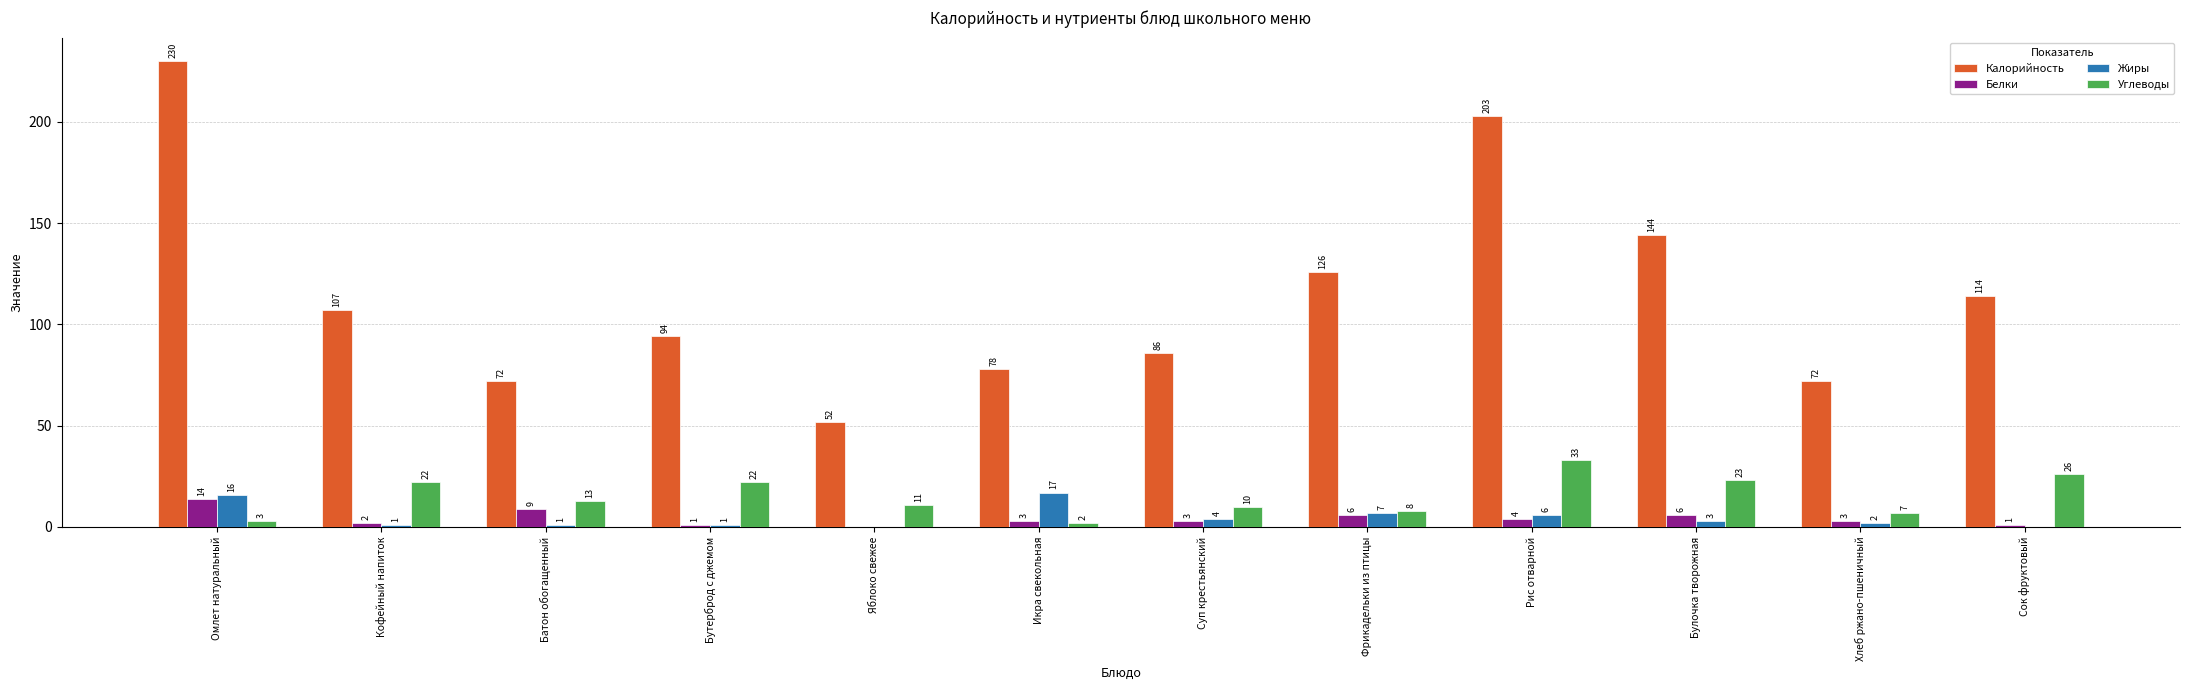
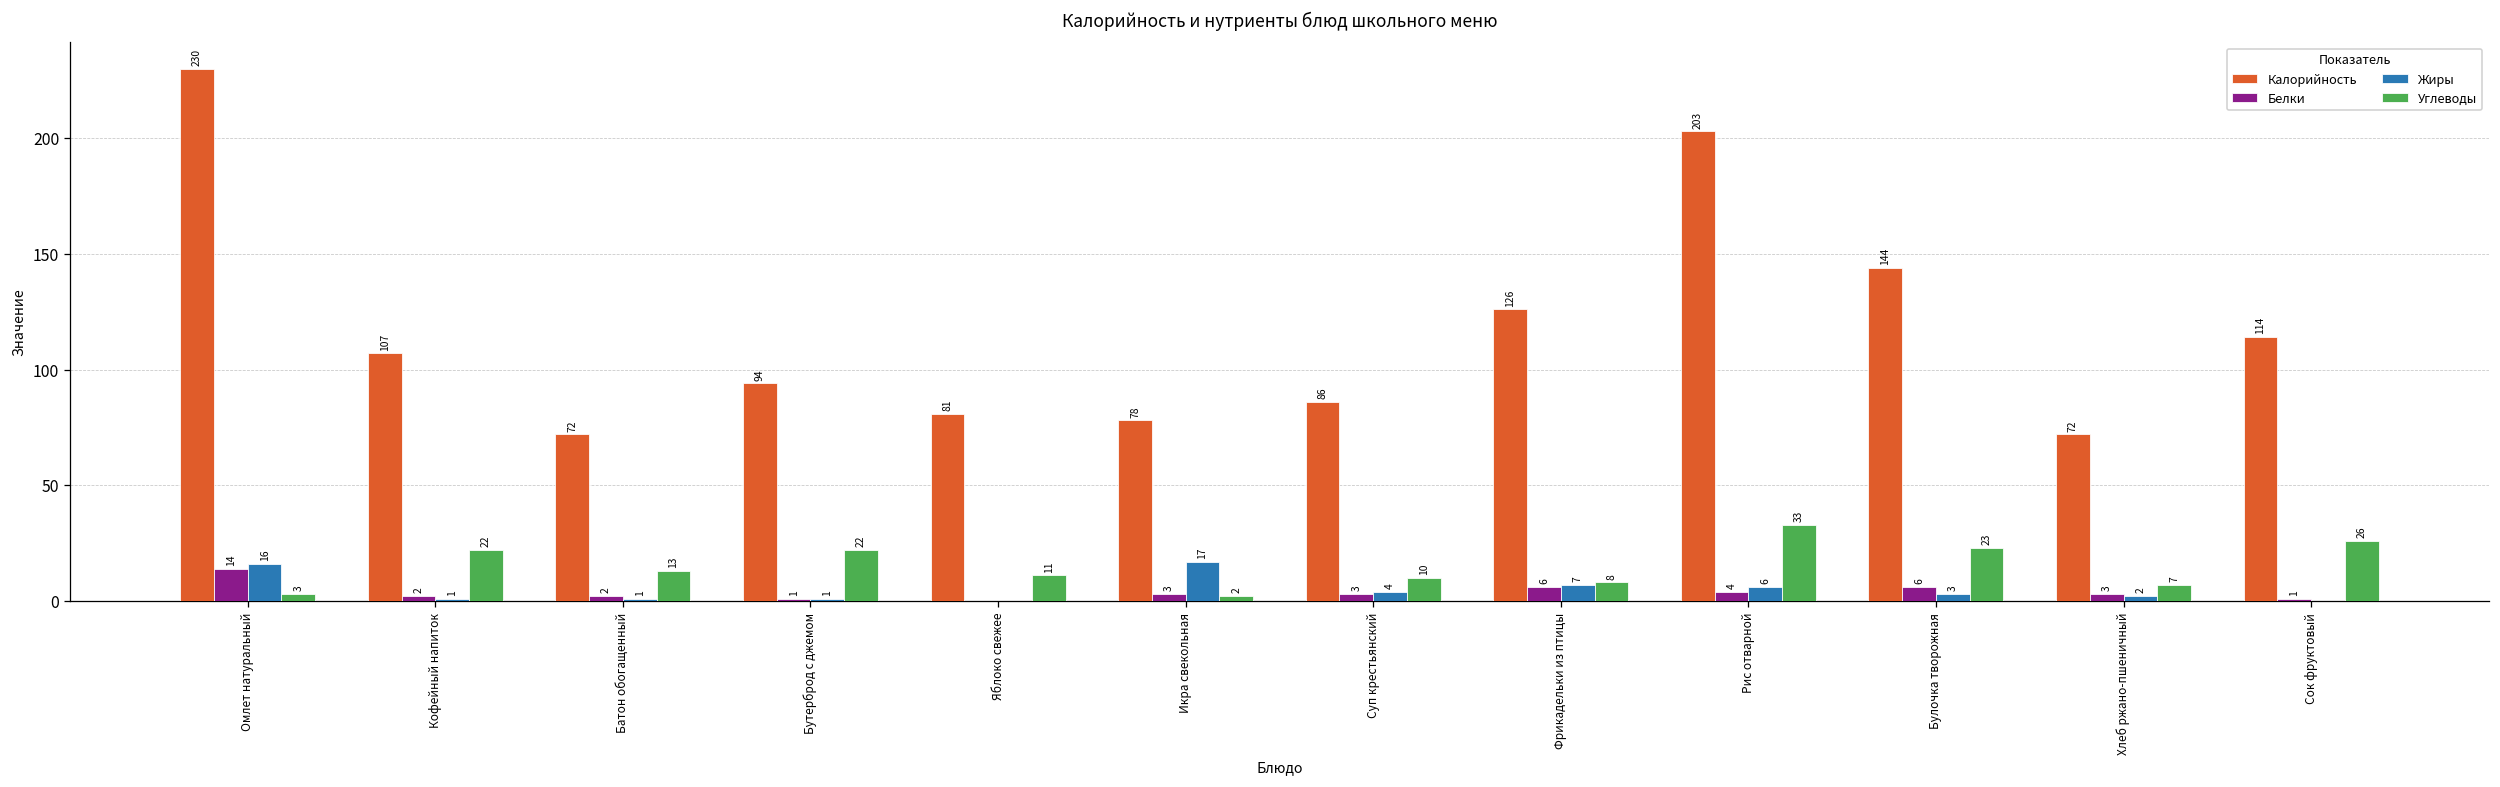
  {
    "Калорийность": {
      "Омлет натуральный": 230,
      "Кофейный напиток": 107,
      "Батон обогащенный": 72,
      "Бутерброд с джемом": 94,
-     "Яблоко свежее": 52,
+     "Яблоко свежее": 81,
      "Икра свекольная": 78,
      "Суп крестьянский": 86,
      "Фрикадельки из птицы": 126,
      "Рис отварной": 203,
      "Булочка творожная": 144,
      "Хлеб ржано-пшеничный": 72,
      "Сок фруктовый": 114
    },
    "Белки": {
      "Омлет натуральный": 14,
      "Кофейный напиток": 2,
-     "Батон обогащенный": 9,
+     "Батон обогащенный": 2,
      "Бутерброд с джемом": 1,
      "Икра свекольная": 3,
      "Суп крестьянский": 3,
      "Фрикадельки из птицы": 6,
      "Рис отварной": 4,
      "Булочка творожная": 6,
      "Хлеб ржано-пшеничный": 3,
      "Сок фруктовый": 1
    },
    "Жиры": {
      "Омлет натуральный": 16,
      "Кофейный напиток": 1,
      "Батон обогащенный": 1,
      "Бутерброд с джемом": 1,
      "Икра свекольная": 17,
      "Суп крестьянский": 4,
      "Фрикадельки из птицы": 7,
      "Рис отварной": 6,
      "Булочка творожная": 3,
      "Хлеб ржано-пшеничный": 2
    },
    "Углеводы": {
      "Омлет натуральный": 3,
      "Кофейный напиток": 22,
      "Батон обогащенный": 13,
      "Бутерброд с джемом": 22,
      "Яблоко свежее": 11,
      "Икра свекольная": 2,
      "Суп крестьянский": 10,
      "Фрикадельки из птицы": 8,
      "Рис отварной": 33,
      "Булочка творожная": 23,
      "Хлеб ржано-пшеничный": 7,
      "Сок фруктовый": 26
    }
  }
